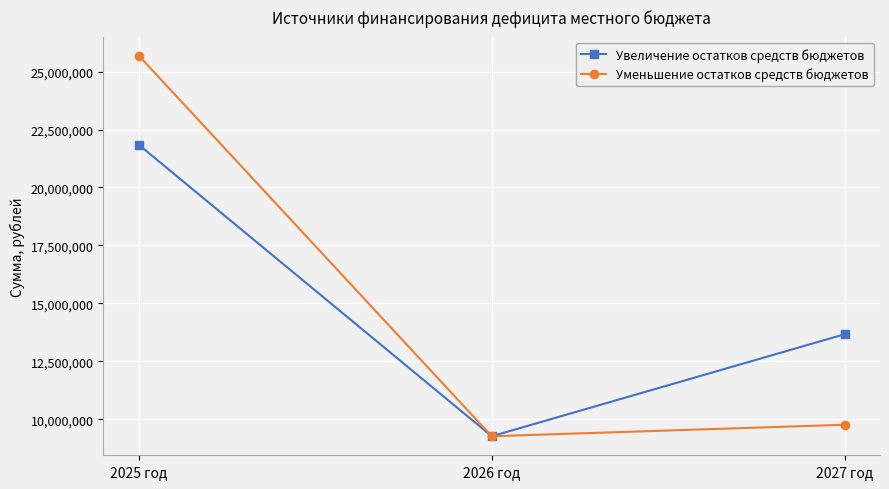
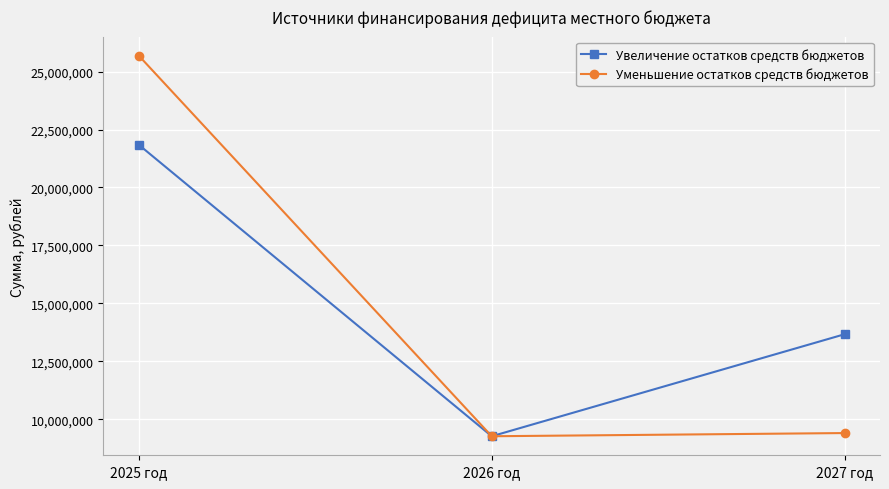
  {
    "Увеличение остатков средств бюджетов": {
      "2025 год": "21,800,000",
      "2027 год": "13,700,000"
    },
    "Уменьшение остатков средств бюджетов": {
      "2025 год": "25,700,000",
-     "2027 год": "9,800,000"
+     "2027 год": "9,400,000"
    }
  }
